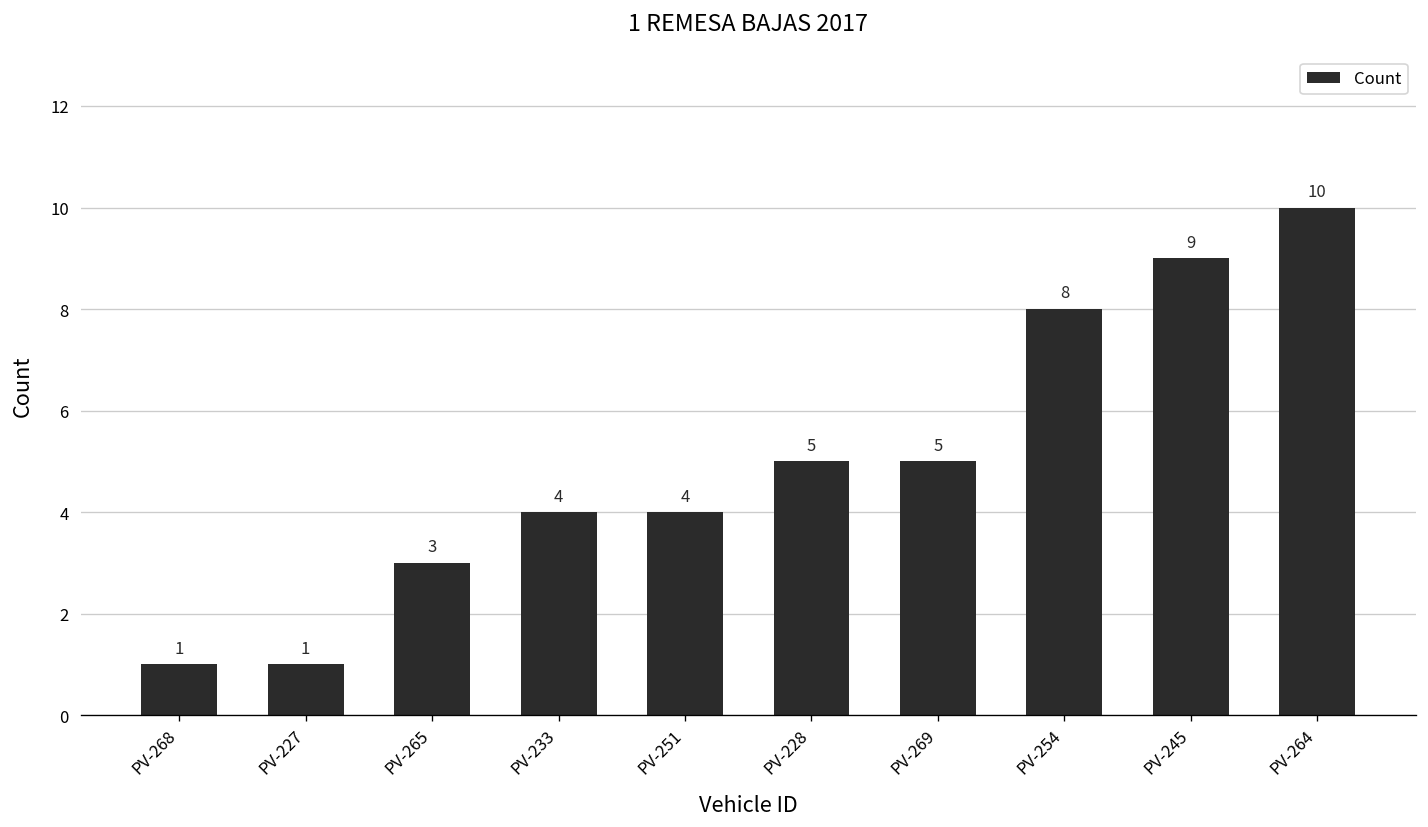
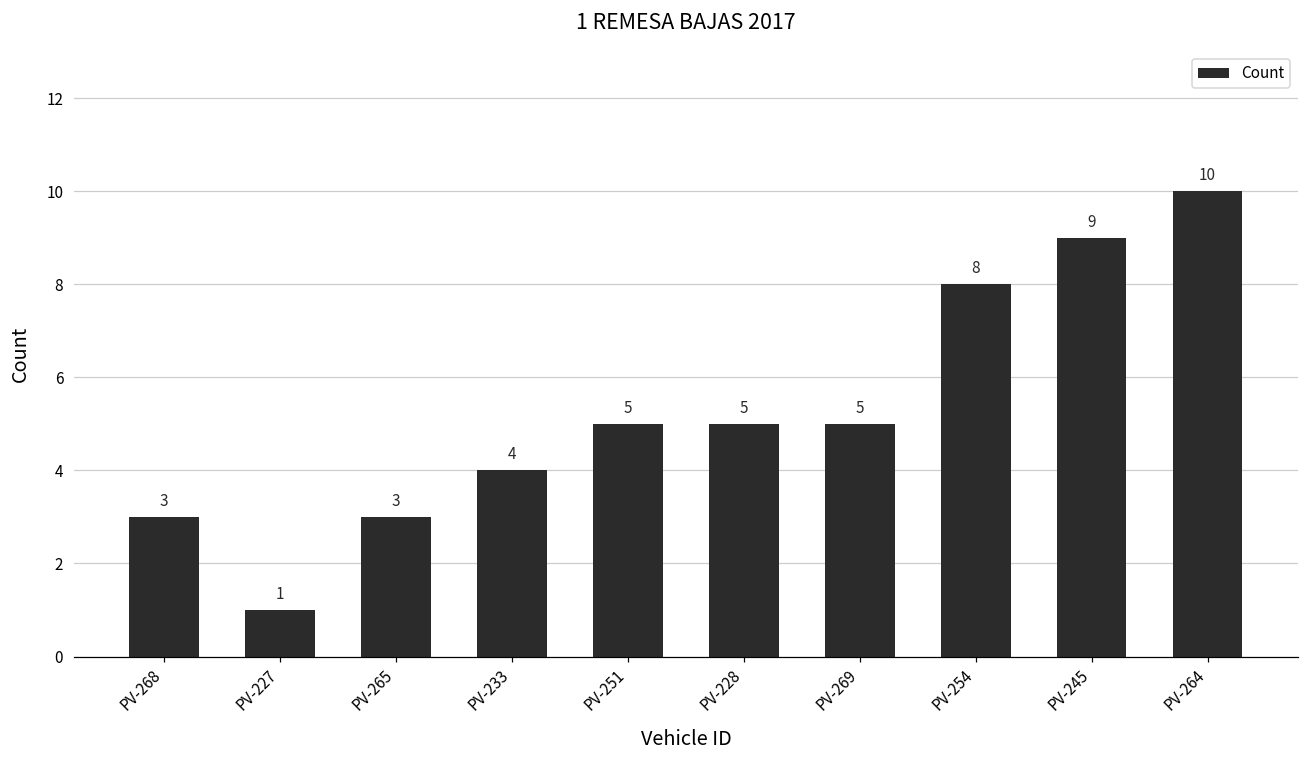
  {
-   "PV-268": 1,
+   "PV-268": 3,
    "PV-227": 1,
    "PV-265": 3,
    "PV-233": 4,
-   "PV-251": 4,
+   "PV-251": 5,
    "PV-228": 5,
    "PV-269": 5,
    "PV-254": 8,
    "PV-245": 9,
    "PV-264": 10
  }
